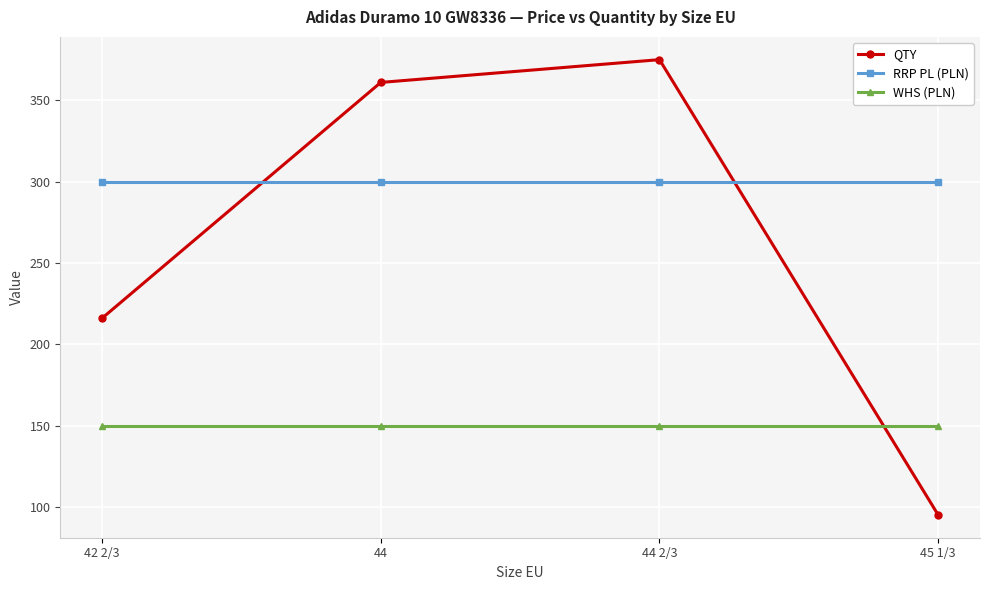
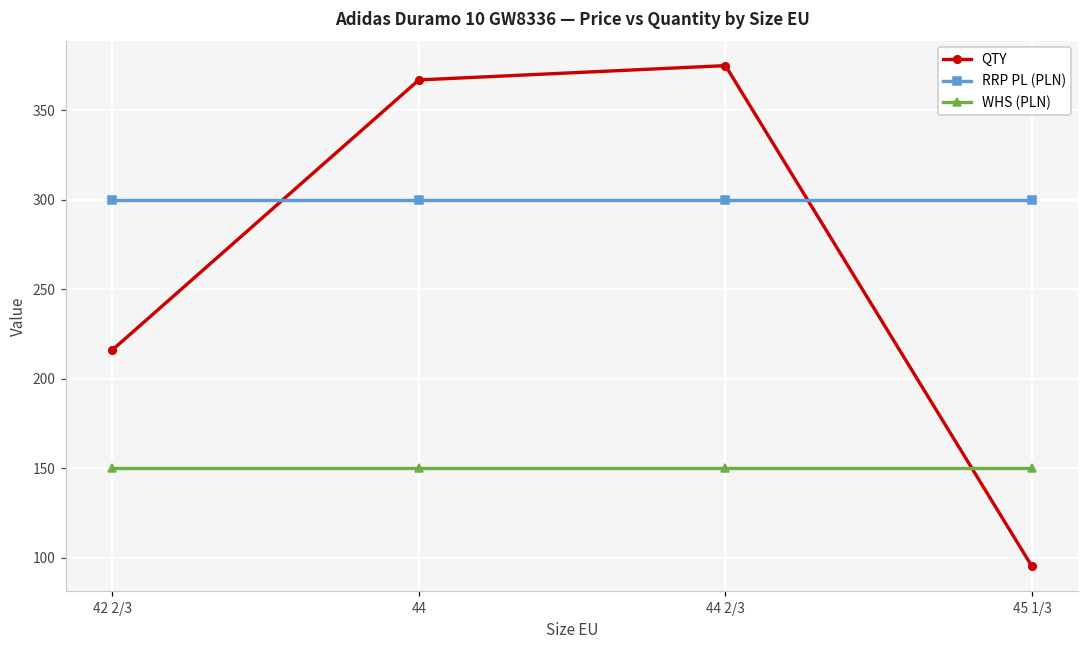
  {
    "QTY": {
      "42 2/3": 216,
-     "44": 361,
+     "44": 367,
      "44 2/3": 375,
      "45 1/3": 95
    },
    "RRP PL (PLN)": {
      "42 2/3": 300,
      "44": 300,
      "44 2/3": 300,
      "45 1/3": 300
    },
    "WHS (PLN)": {
      "42 2/3": 150,
      "44": 150,
      "44 2/3": 150,
      "45 1/3": 150
    }
  }
